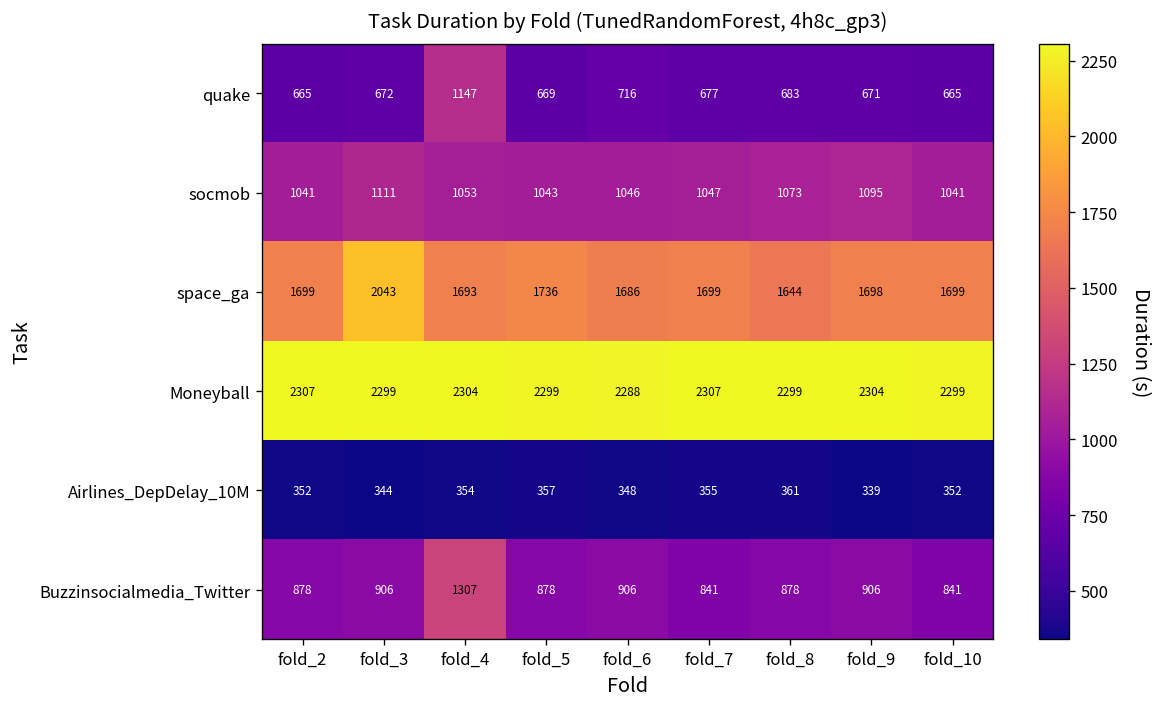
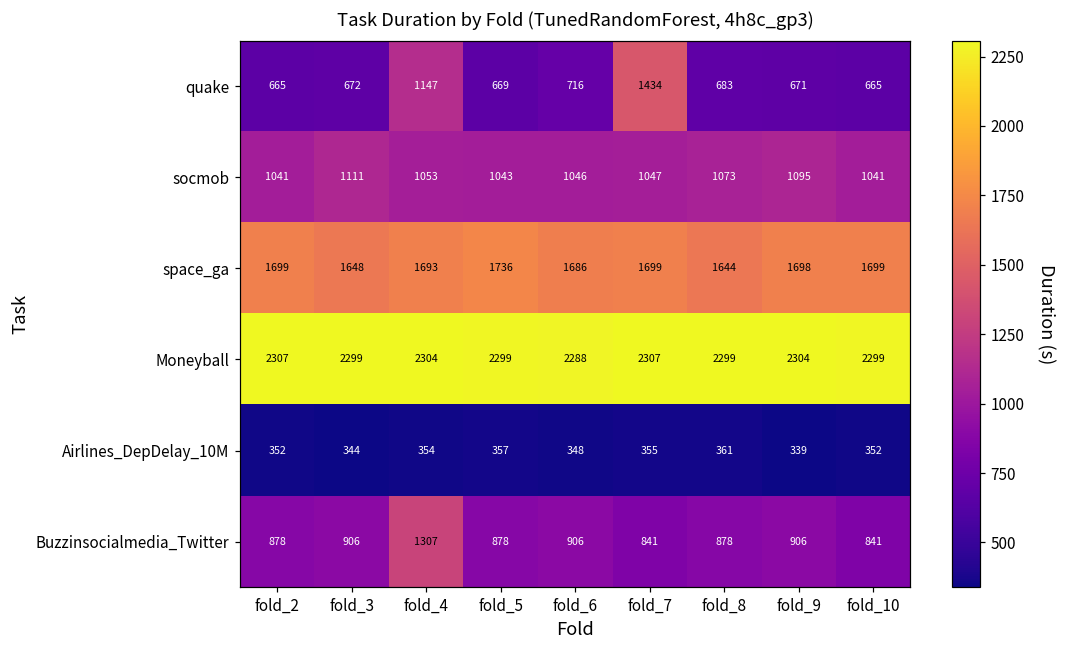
  {
    "quake": {
      "fold_2": 665,
      "fold_3": 672,
      "fold_4": 1147,
      "fold_5": 669,
      "fold_6": 716,
-     "fold_7": 677,
+     "fold_7": 1434,
      "fold_8": 683,
      "fold_9": 671,
      "fold_10": 665
    },
    "socmob": {
      "fold_2": 1041,
      "fold_3": 1111,
      "fold_4": 1053,
      "fold_5": 1043,
      "fold_6": 1046,
      "fold_7": 1047,
      "fold_8": 1073,
      "fold_9": 1095,
      "fold_10": 1041
    },
    "space_ga": {
      "fold_2": 1699,
-     "fold_3": 2043,
+     "fold_3": 1648,
      "fold_4": 1693,
      "fold_5": 1736,
      "fold_6": 1686,
      "fold_7": 1699,
      "fold_8": 1644,
      "fold_9": 1698,
      "fold_10": 1699
    },
    "Moneyball": {
      "fold_2": 2307,
      "fold_3": 2299,
      "fold_4": 2304,
      "fold_5": 2299,
      "fold_6": 2288,
      "fold_7": 2307,
      "fold_8": 2299,
      "fold_9": 2304,
      "fold_10": 2299
    },
    "Airlines_DepDelay_10M": {
      "fold_2": 352,
      "fold_3": 344,
      "fold_4": 354,
      "fold_5": 357,
      "fold_6": 348,
      "fold_7": 355,
      "fold_8": 361,
      "fold_9": 339,
      "fold_10": 352
    },
    "Buzzinsocialmedia_Twitter": {
      "fold_2": 878,
      "fold_3": 906,
      "fold_4": 1307,
      "fold_5": 878,
      "fold_6": 906,
      "fold_7": 841,
      "fold_8": 878,
      "fold_9": 906,
      "fold_10": 841
    }
  }
